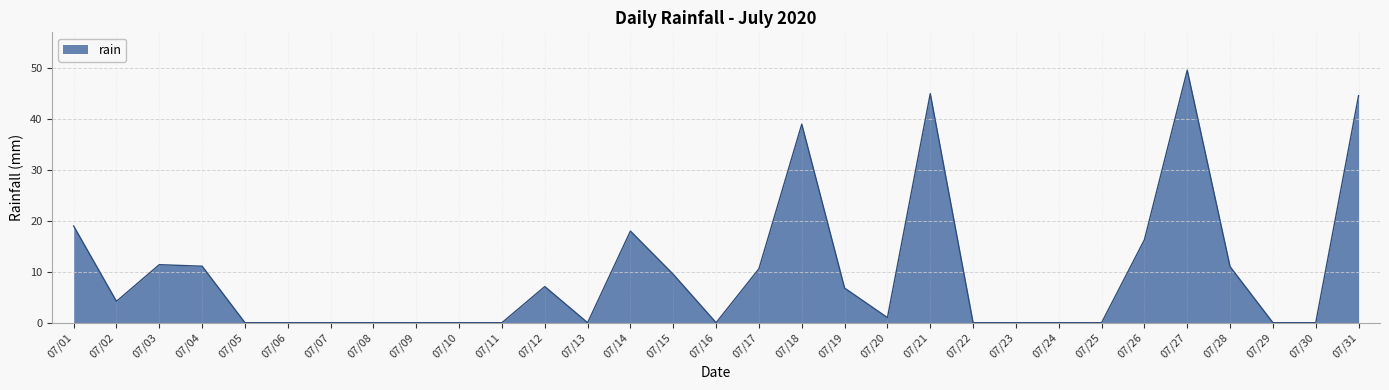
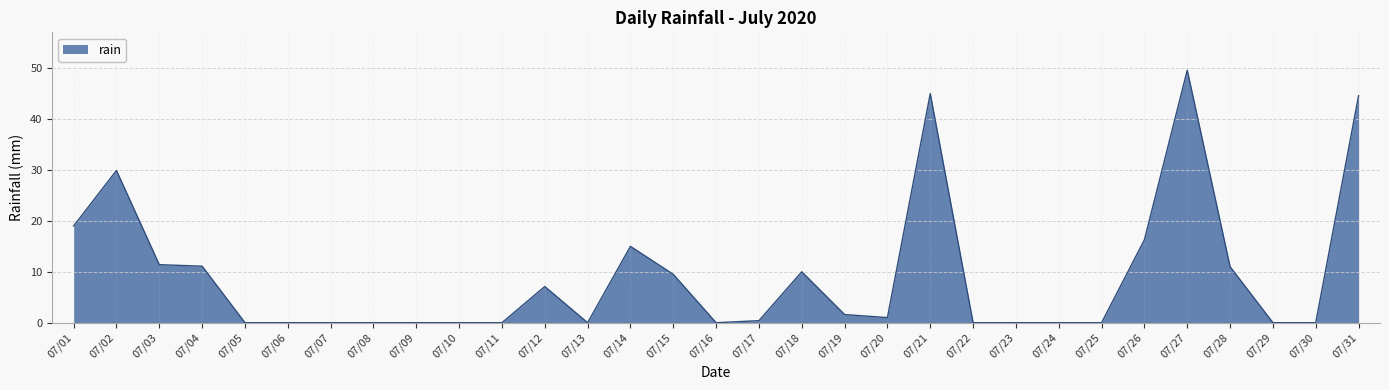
  {
    "07/01": 19,
-   "07/02": 4,
+   "07/02": 30,
    "07/03": 11,
    "07/04": 11,
    "07/05": 0,
    "07/06": 0,
    "07/07": 0,
    "07/08": 0,
    "07/09": 0,
    "07/10": 0,
    "07/11": 0,
    "07/12": 7,
    "07/13": 0,
-   "07/14": 18,
+   "07/14": 15,
    "07/15": 10,
    "07/16": 0,
-   "07/17": 11,
-   "07/18": 39,
-   "07/19": 7,
+   "07/17": 0,
+   "07/18": 10,
+   "07/19": 2,
    "07/20": 1,
    "07/21": 45,
    "07/22": 0,
    "07/23": 0,
    "07/24": 0,
    "07/25": 0,
    "07/26": 16,
    "07/27": 50,
    "07/28": 11,
    "07/29": 0,
    "07/30": 0,
    "07/31": 45
  }
